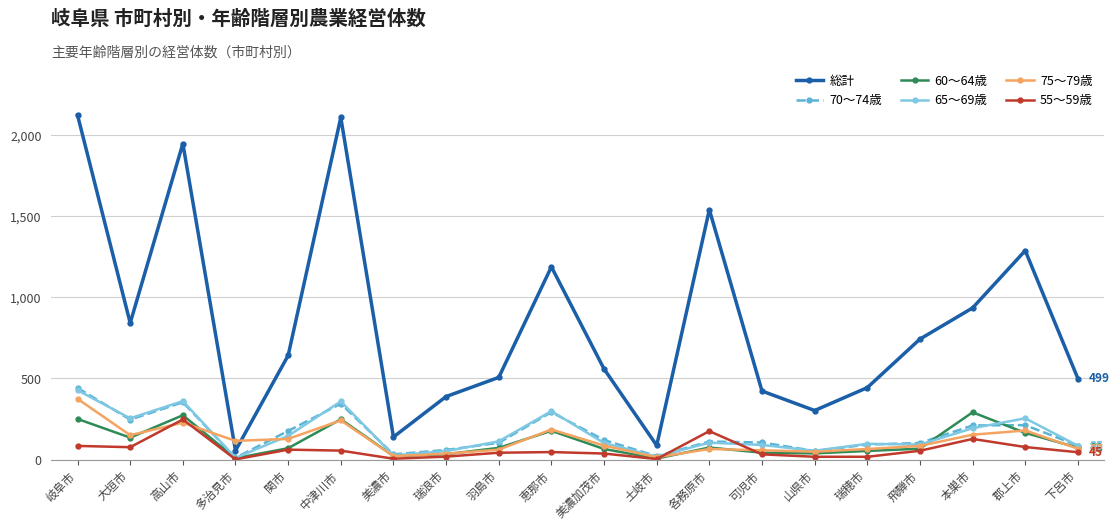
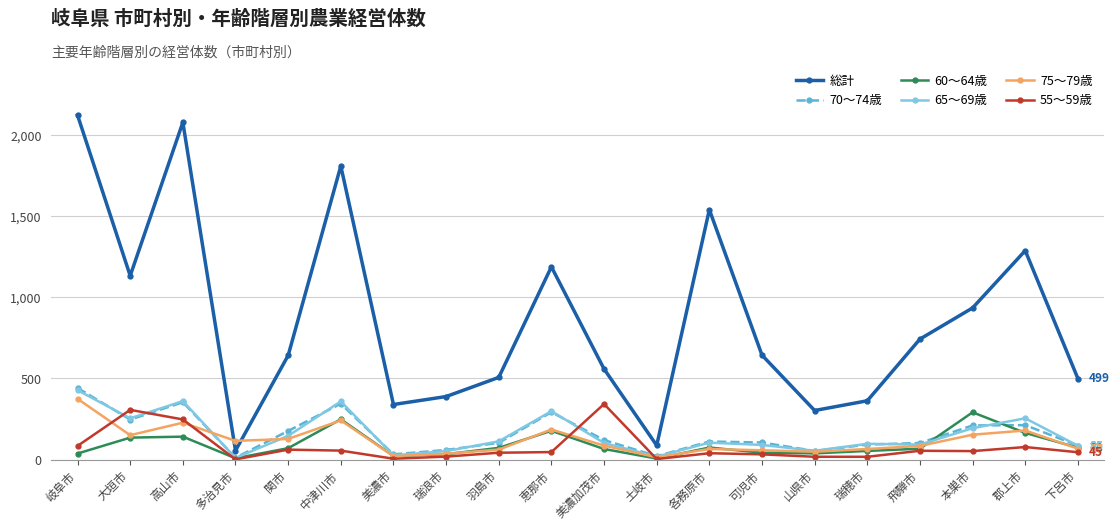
  {
    "総計": {
      "岐阜市": "2,120",
-     "大垣市": "840",
-     "高山市": "1,950",
+     "大垣市": "1,130",
+     "高山市": "2,080",
      "多治見市": "60",
      "関市": "640",
-     "中津川市": "2,110",
-     "美濃市": "140",
+     "中津川市": "1,810",
+     "美濃市": "340",
      "瑞浪市": "390",
      "羽島市": "510",
      "恵那市": "1,190",
      "美濃加茂市": "560",
      "土岐市": "90",
      "各務原市": "1,540",
-     "可児市": "420",
+     "可児市": "640",
      "山県市": "300",
-     "瑞穂市": "440",
+     "瑞穂市": "360",
      "飛騨市": "740",
      "本巣市": "930",
      "郡上市": "1,290"
    },
    "60〜64歳": {
-     "岐阜市": "250",
-     "高山市": "270",
+     "岐阜市": "40",
+     "高山市": "140",
      "美濃加茂市": "70",
      "本巣市": "290"
    },
    "75〜79歳": {
      "岐阜市": "370",
      "高山市": "230",
      "多治見市": "120",
      "関市": "130",
      "美濃加茂市": "90",
      "本巣市": "150"
    },
    "55〜59歳": {
      "岐阜市": "80",
-     "大垣市": "80",
+     "大垣市": "310",
      "高山市": "250",
      "中津川市": "60",
      "美濃市": "10",
      "羽島市": "40",
      "恵那市": "50",
-     "美濃加茂市": "40",
-     "各務原市": "180",
+     "美濃加茂市": "340",
+     "各務原市": "40",
      "山県市": "20",
      "瑞穂市": "20",
-     "本巣市": "130",
+     "本巣市": "50",
      "郡上市": "80"
    }
  }
